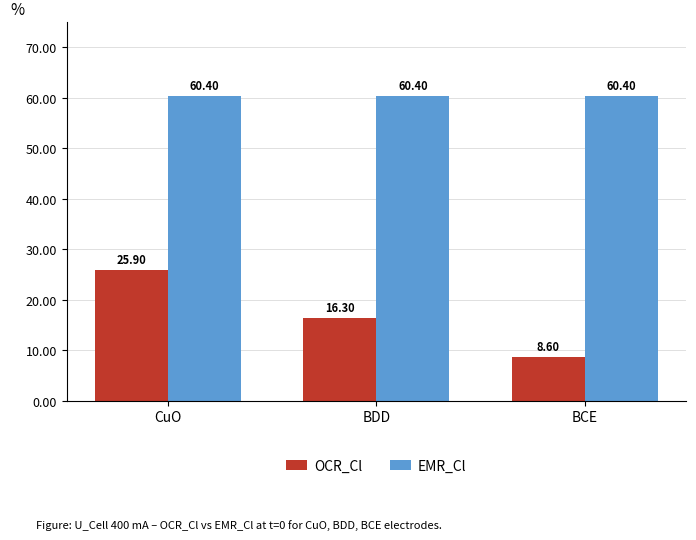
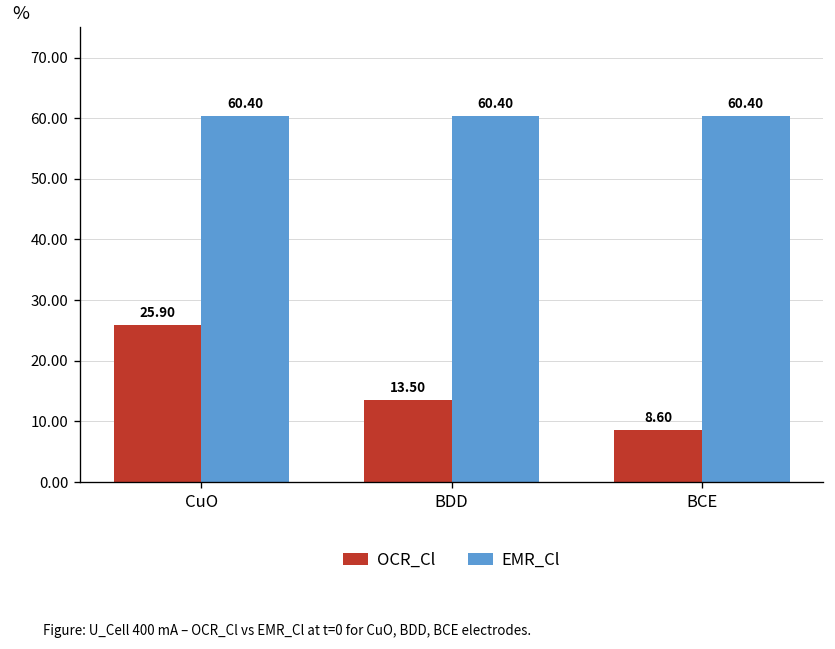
  {
    "OCR_Cl": {
      "CuO": 25.90,
-     "BDD": 16.30,
+     "BDD": 13.50,
      "BCE": 8.60
    },
    "EMR_Cl": {
      "CuO": 60.40,
      "BDD": 60.40,
      "BCE": 60.40
    }
  }
